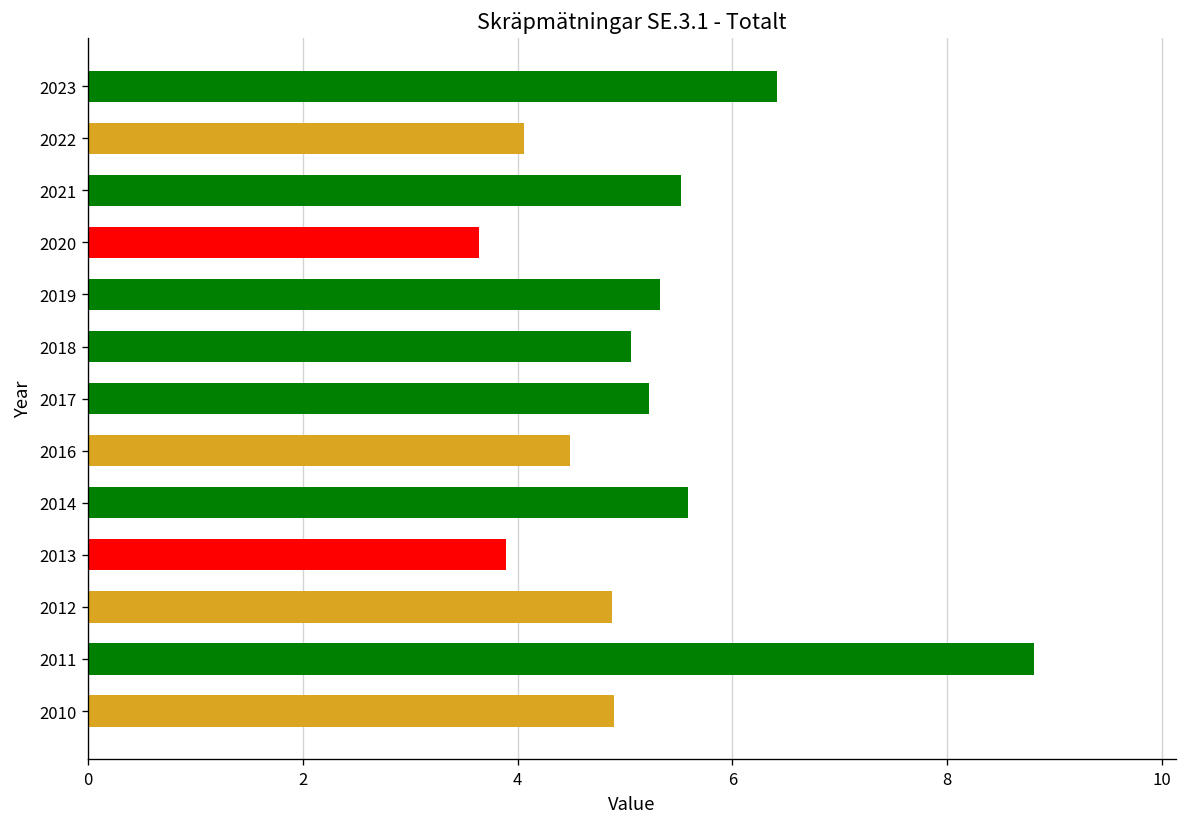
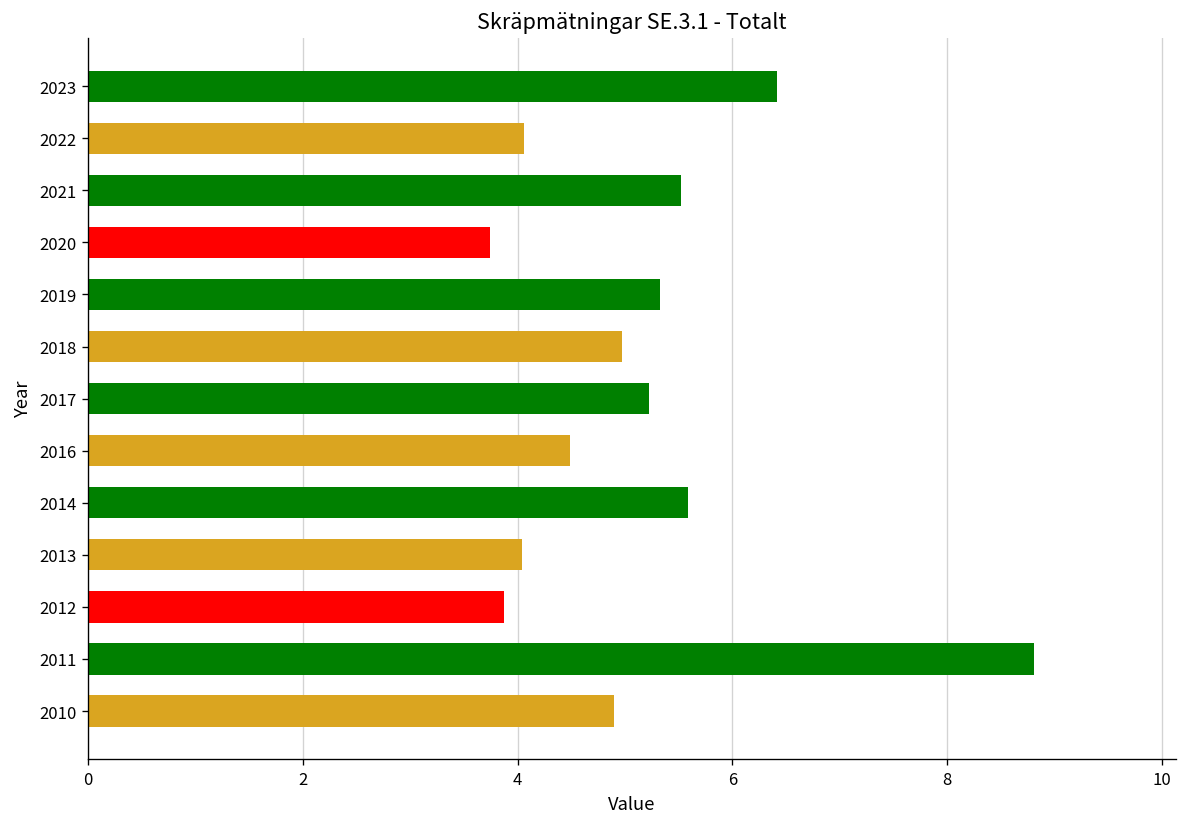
  {
    "2023": 6.4,
    "2022": 4.1,
    "2021": 5.5,
-   "2020": 3.6,
+   "2020": 3.7,
    "2019": 5.3,
-   "2018": 5.1,
+   "2018": 5.0,
    "2017": 5.2,
    "2016": 4.5,
    "2014": 5.6,
-   "2013": 3.9,
-   "2012": 4.9,
+   "2013": 4.0,
+   "2012": 3.9,
    "2011": 8.8,
    "2010": 4.9
  }
